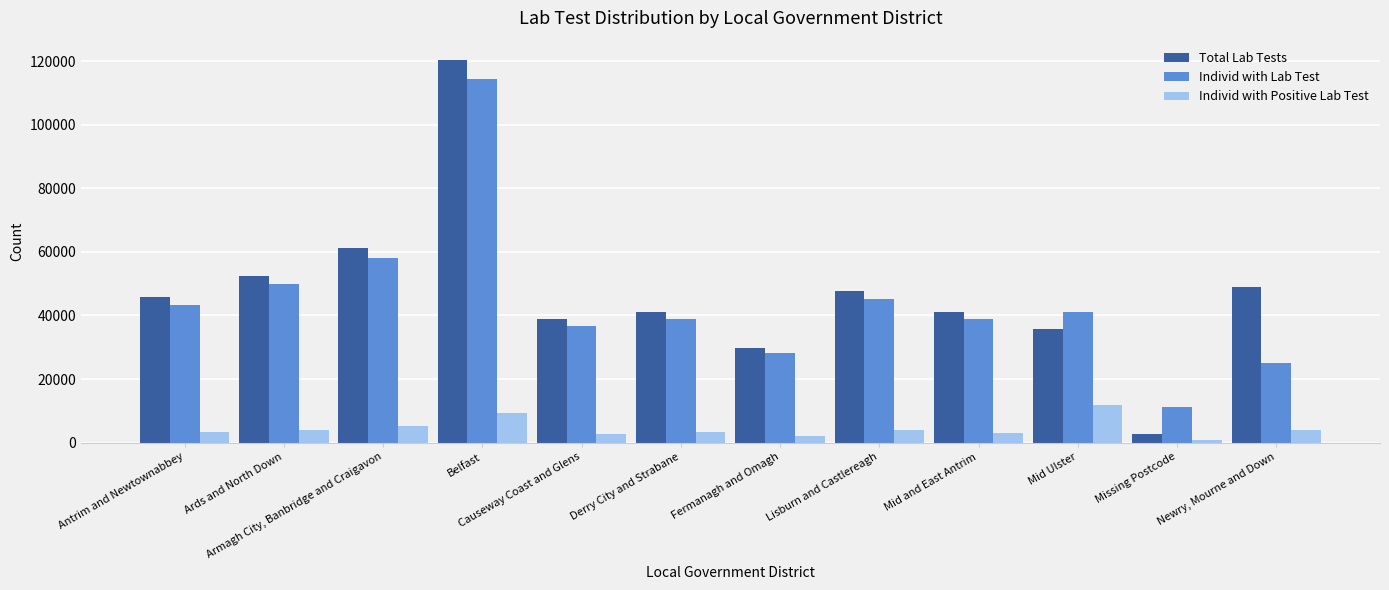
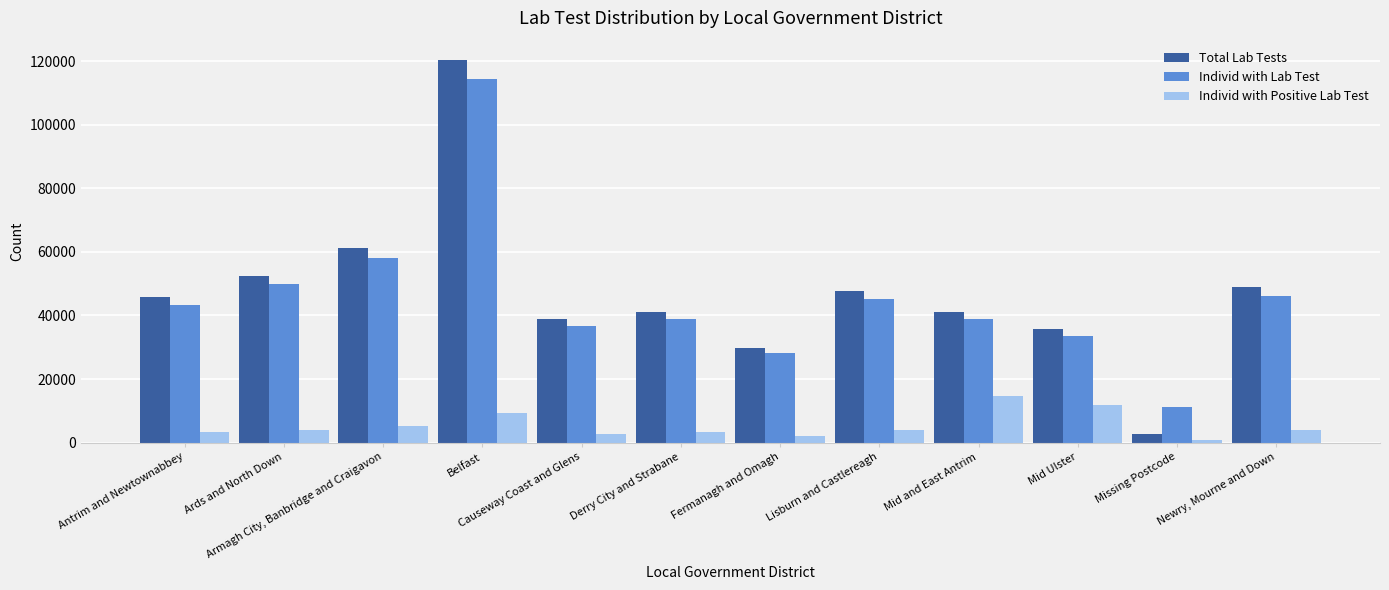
  {
    "Total Lab Tests": {
      "Antrim and Newtownabbey": 46000,
      "Ards and North Down": 52000,
      "Armagh City, Banbridge and Craigavon": 61000,
      "Belfast": 120000,
      "Causeway Coast and Glens": 39000,
      "Derry City and Strabane": 41000,
      "Fermanagh and Omagh": 30000,
      "Lisburn and Castlereagh": 48000,
      "Mid and East Antrim": 41000,
      "Mid Ulster": 36000,
      "Missing Postcode": 3000,
      "Newry, Mourne and Down": 49000
    },
    "Individ with Lab Test": {
      "Antrim and Newtownabbey": 43000,
      "Ards and North Down": 50000,
      "Armagh City, Banbridge and Craigavon": 58000,
      "Belfast": 115000,
      "Causeway Coast and Glens": 37000,
      "Derry City and Strabane": 39000,
      "Fermanagh and Omagh": 28000,
      "Lisburn and Castlereagh": 45000,
      "Mid and East Antrim": 39000,
-     "Mid Ulster": 41000,
+     "Mid Ulster": 33000,
      "Missing Postcode": 11000,
-     "Newry, Mourne and Down": 25000
+     "Newry, Mourne and Down": 46000
    },
    "Individ with Positive Lab Test": {
      "Antrim and Newtownabbey": 3000,
      "Ards and North Down": 4000,
      "Armagh City, Banbridge and Craigavon": 5000,
      "Belfast": 9000,
      "Causeway Coast and Glens": 3000,
      "Derry City and Strabane": 3000,
      "Fermanagh and Omagh": 2000,
      "Lisburn and Castlereagh": 4000,
-     "Mid and East Antrim": 3000,
+     "Mid and East Antrim": 15000,
      "Mid Ulster": 12000,
      "Missing Postcode": 1000,
      "Newry, Mourne and Down": 4000
    }
  }
